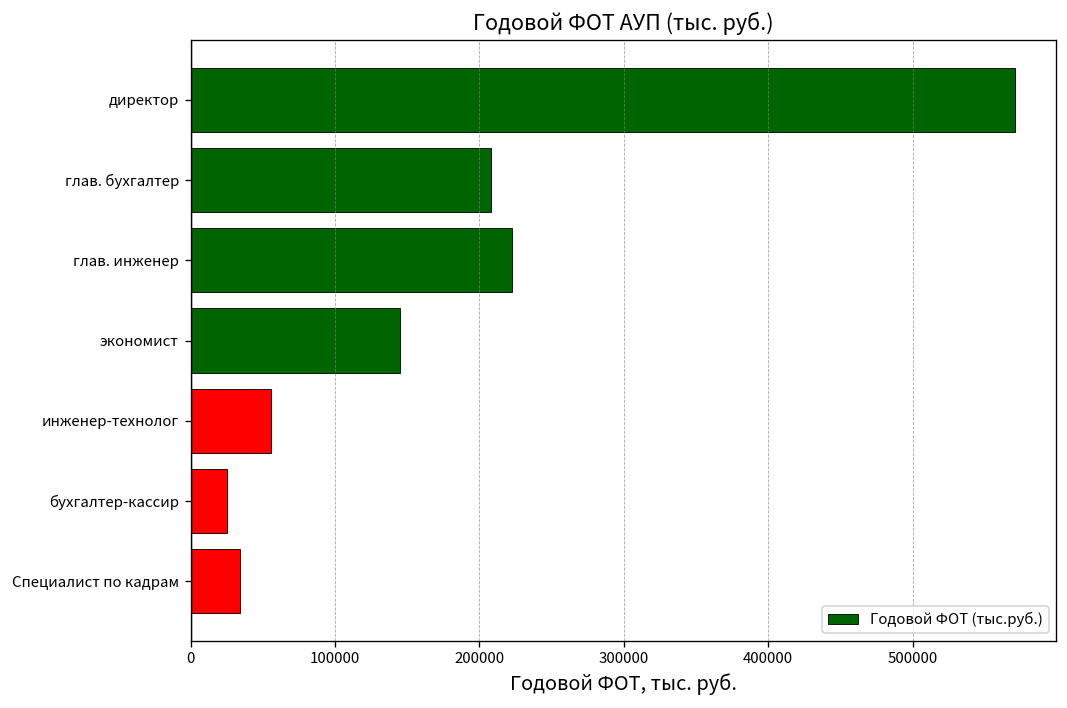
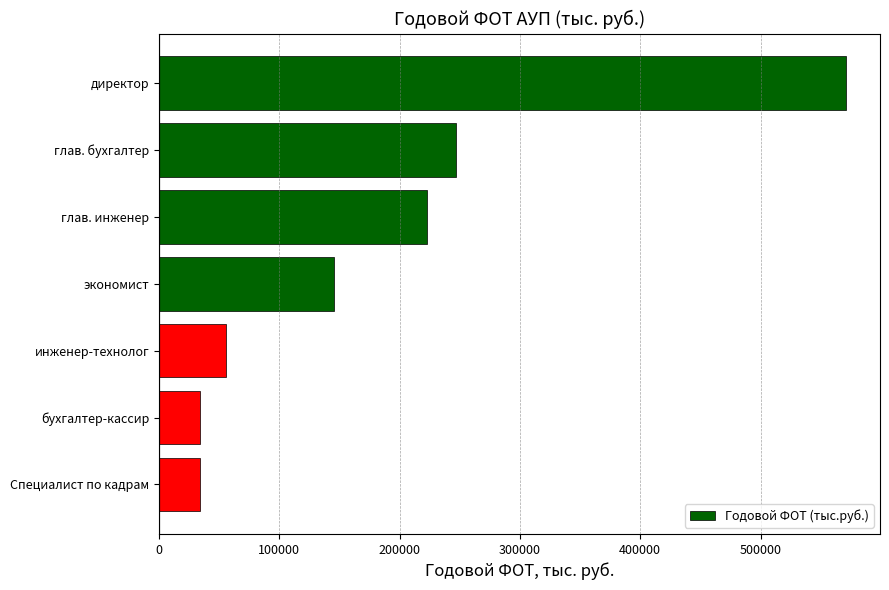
  {
    "директор": 571000,
-   "глав. бухгалтер": 208000,
+   "глав. бухгалтер": 247000,
    "глав. инженер": 223000,
    "экономист": 145000,
    "инженер-технолог": 56000,
-   "бухгалтер-кассир": 25000,
+   "бухгалтер-кассир": 34000,
    "Специалист по кадрам": 34000
  }
